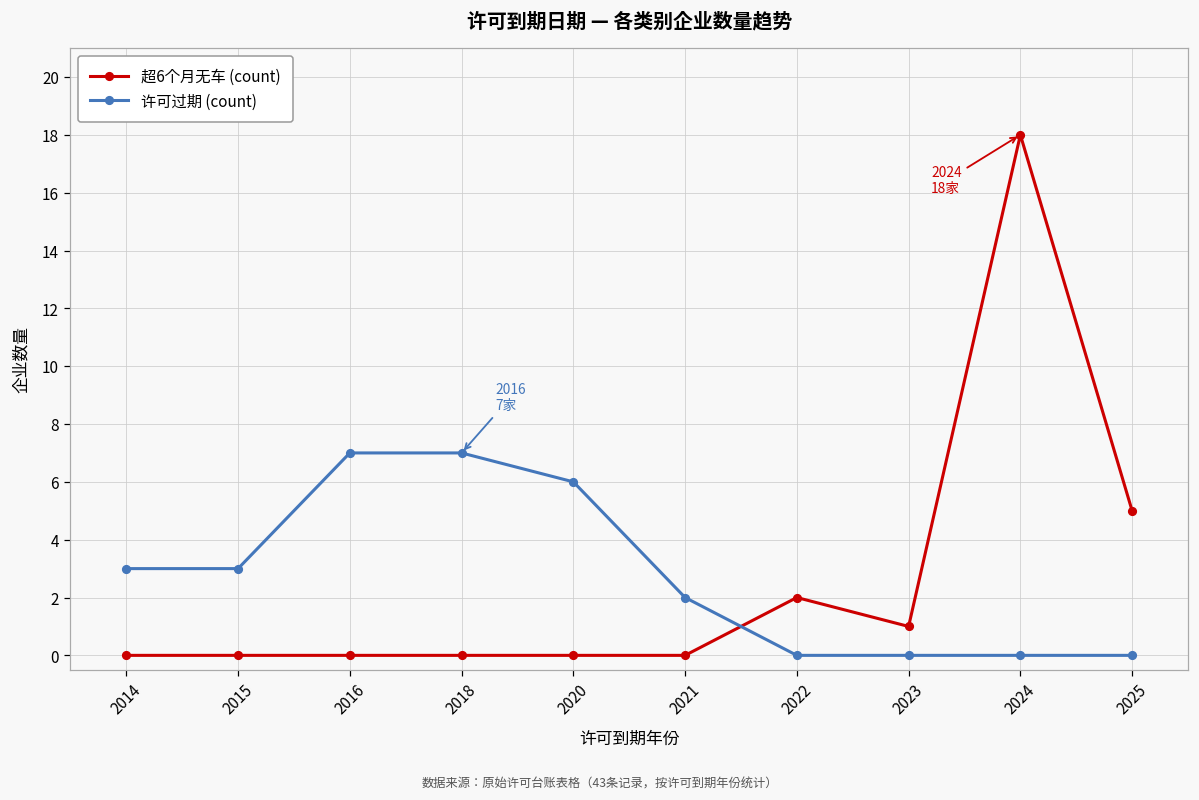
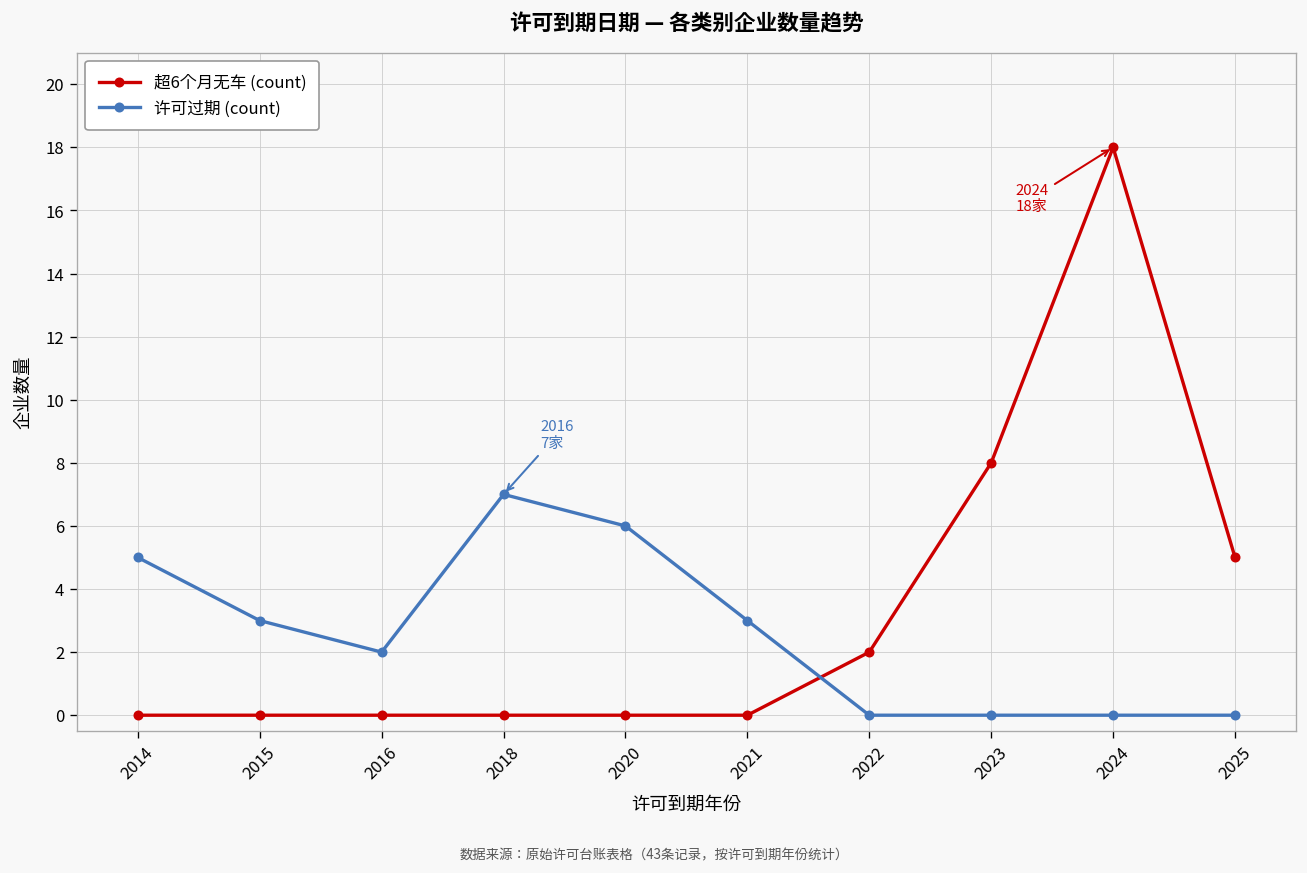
  {
    "超6个月无车 (count)": {
      "2014": 0,
      "2015": 0,
      "2016": 0,
      "2018": 0,
      "2020": 0,
      "2021": 0,
      "2022": 2,
-     "2023": 1,
+     "2023": 8,
      "2025": 5
    },
    "许可过期 (count)": {
-     "2014": 3,
+     "2014": 5,
      "2015": 3,
-     "2016": 7,
+     "2016": 2,
      "2020": 6,
-     "2021": 2,
+     "2021": 3,
      "2022": 0,
      "2023": 0,
      "2024": 0,
      "2025": 0
    }
  }
